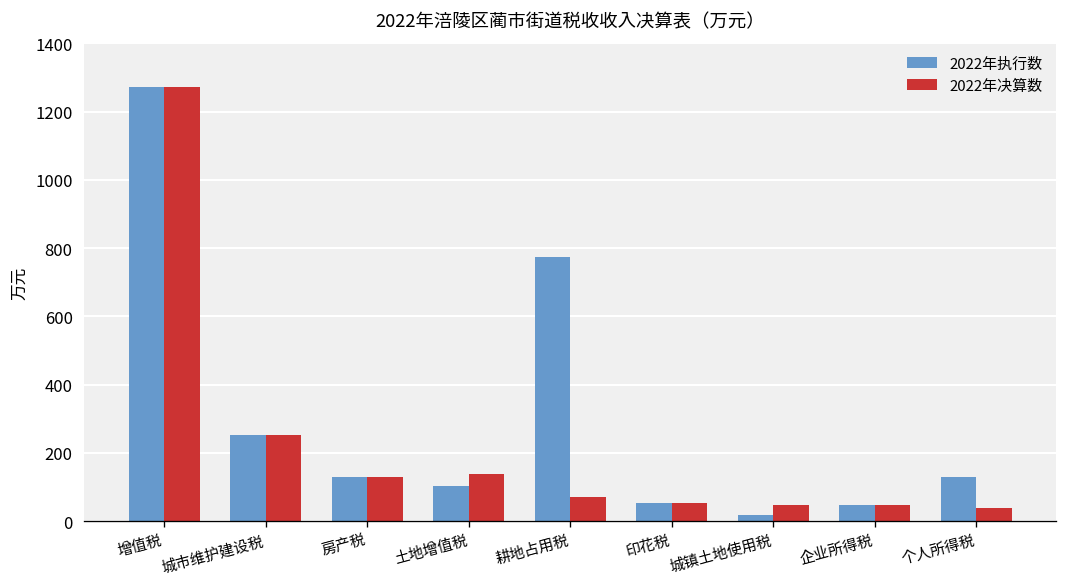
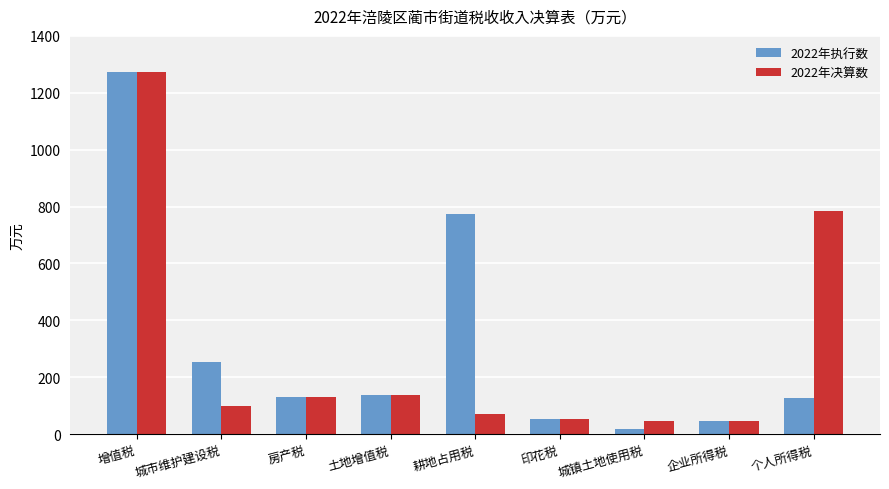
  {
    "2022年执行数": {
      "增值税": 1270,
      "城市维护建设税": 250,
      "房产税": 130,
-     "土地增值税": 100,
+     "土地增值税": 140,
      "耕地占用税": 780,
      "印花税": 50,
      "城镇土地使用税": 20,
      "企业所得税": 50,
      "个人所得税": 130
    },
    "2022年决算数": {
      "增值税": 1270,
-     "城市维护建设税": 250,
+     "城市维护建设税": 100,
      "房产税": 130,
      "土地增值税": 140,
      "耕地占用税": 70,
      "印花税": 50,
      "城镇土地使用税": 50,
      "企业所得税": 50,
-     "个人所得税": 40
+     "个人所得税": 780
    }
  }
